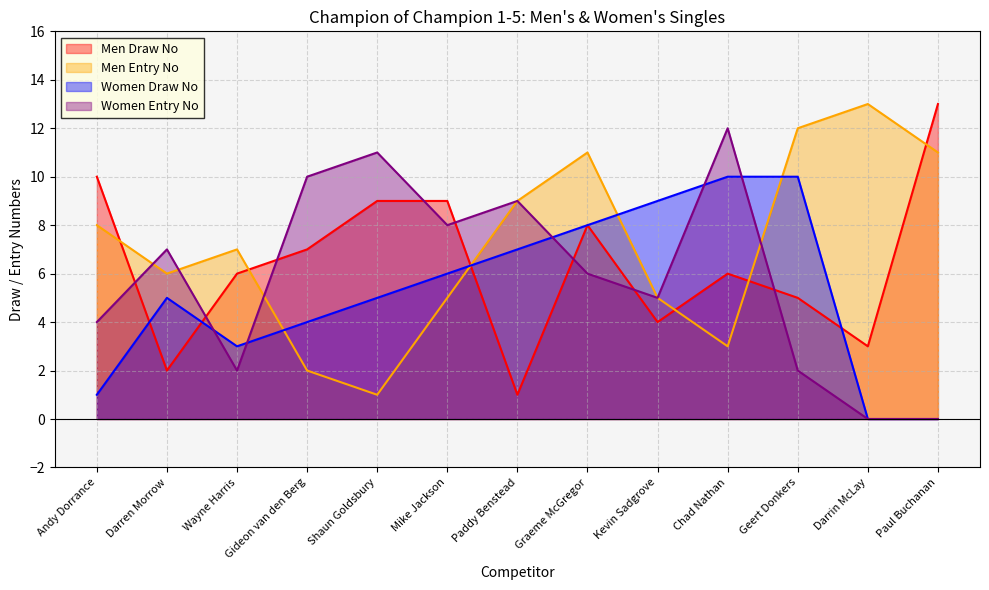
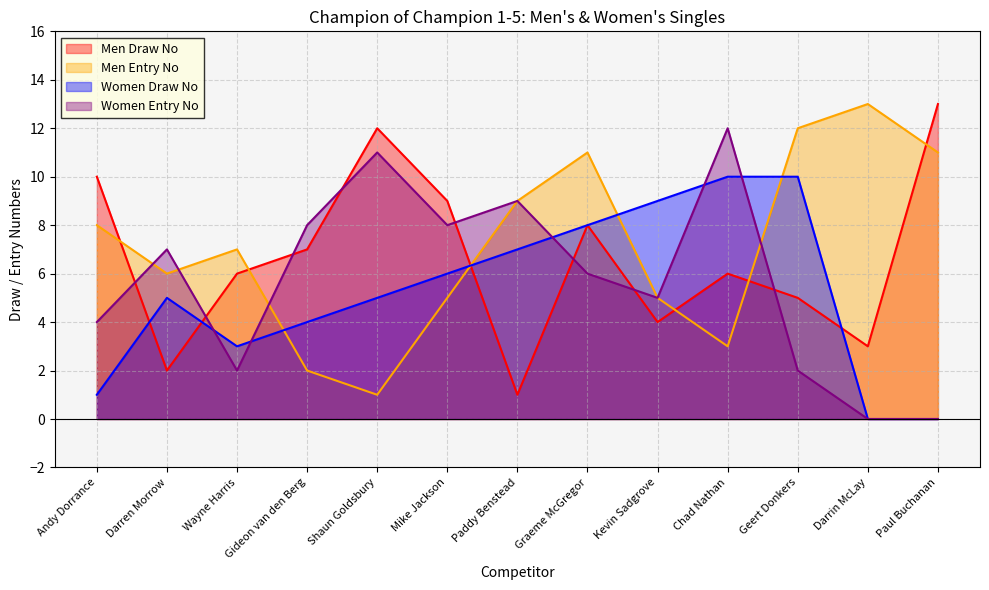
  {
    "Men Draw No": {
      "Andy Dorrance": 10,
      "Darren Morrow": 2,
      "Wayne Harris": 6,
      "Gideon van den Berg": 7,
-     "Shaun Goldsbury": 9,
+     "Shaun Goldsbury": 12,
      "Mike Jackson": 9,
      "Paddy Benstead": 1,
      "Kevin Sadgrove": 4,
      "Chad Nathan": 6,
      "Geert Donkers": 5,
      "Darrin McLay": 3,
      "Paul Buchanan": 13
    },
    "Men Entry No": {
      "Andy Dorrance": 8,
      "Darren Morrow": 6,
      "Wayne Harris": 7,
      "Gideon van den Berg": 2,
      "Shaun Goldsbury": 1,
      "Mike Jackson": 5,
      "Graeme McGregor": 11,
      "Chad Nathan": 3,
      "Geert Donkers": 12,
      "Darrin McLay": 13,
      "Paul Buchanan": 11
    },
    "Women Draw No": {
      "Andy Dorrance": 1,
      "Darren Morrow": 5,
      "Wayne Harris": 3,
      "Gideon van den Berg": 4,
      "Shaun Goldsbury": 5,
      "Mike Jackson": 6,
      "Paddy Benstead": 7,
      "Kevin Sadgrove": 9,
      "Chad Nathan": 10,
      "Geert Donkers": 10
    },
    "Women Entry No": {
      "Andy Dorrance": 4,
      "Darren Morrow": 7,
      "Wayne Harris": 2,
-     "Gideon van den Berg": 10,
+     "Gideon van den Berg": 8,
      "Shaun Goldsbury": 11,
      "Mike Jackson": 8,
      "Graeme McGregor": 6,
      "Chad Nathan": 12,
      "Geert Donkers": 2
    }
  }
